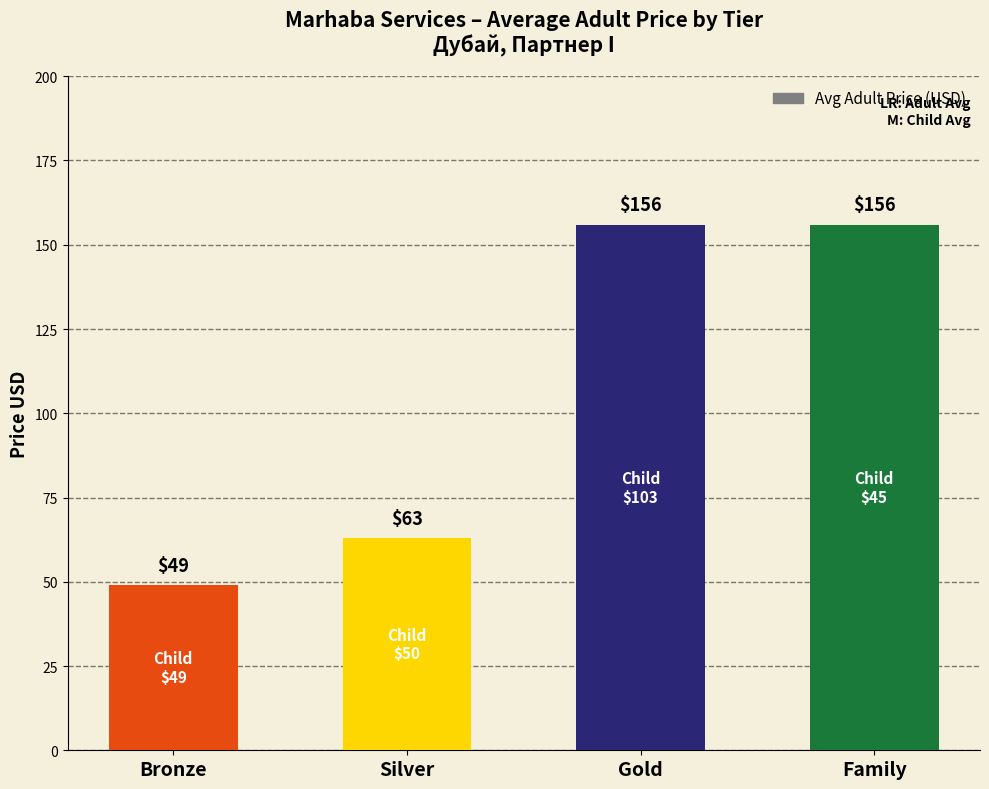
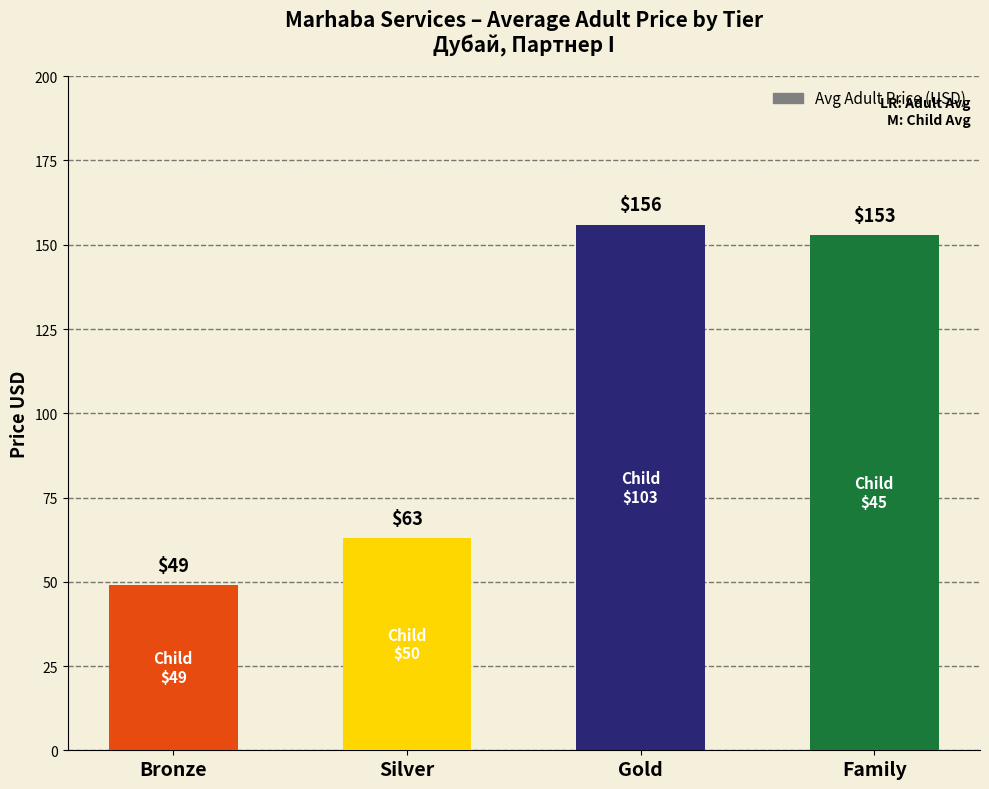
  {
    "Bronze": "$49",
    "Silver": "$63",
    "Gold": "$156",
-   "Family": "$156"
+   "Family": "$153"
  }
